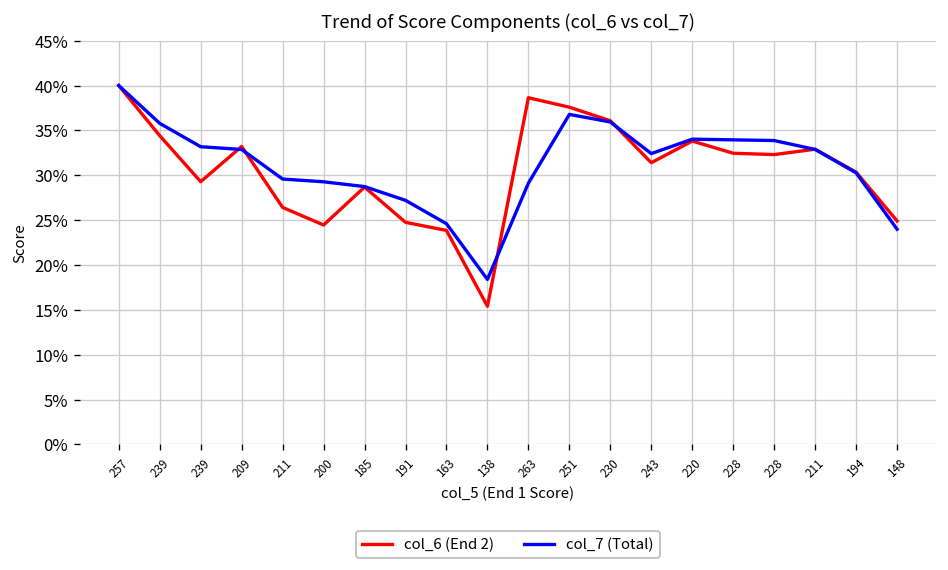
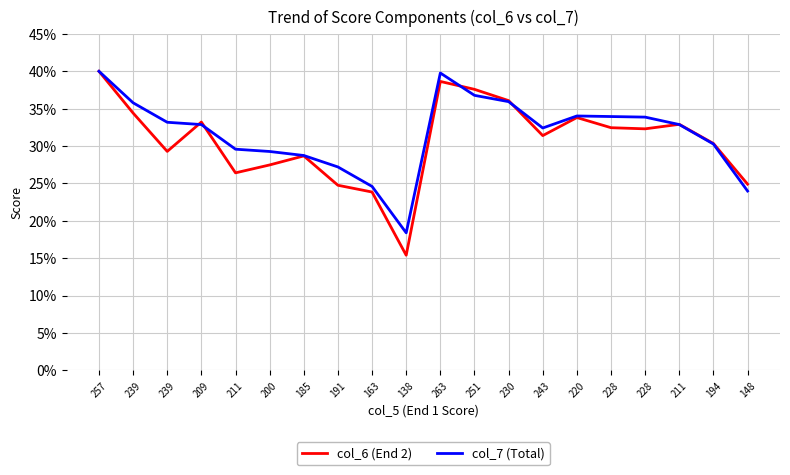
  {
    "col_6 (End 2)": {
-     "200": "24%",
+     "200": "27%",
      "191": "25%",
      "163": "24%",
      "138": "15%",
      "263": "39%",
      "251": "38%",
      "243": "31%",
      "148": "25%"
    },
    "col_7 (Total)": {
      "200": "29%",
      "191": "27%",
      "163": "25%",
      "138": "18%",
-     "263": "29%",
+     "263": "40%",
      "251": "37%",
      "243": "32%",
      "148": "24%"
    }
  }
